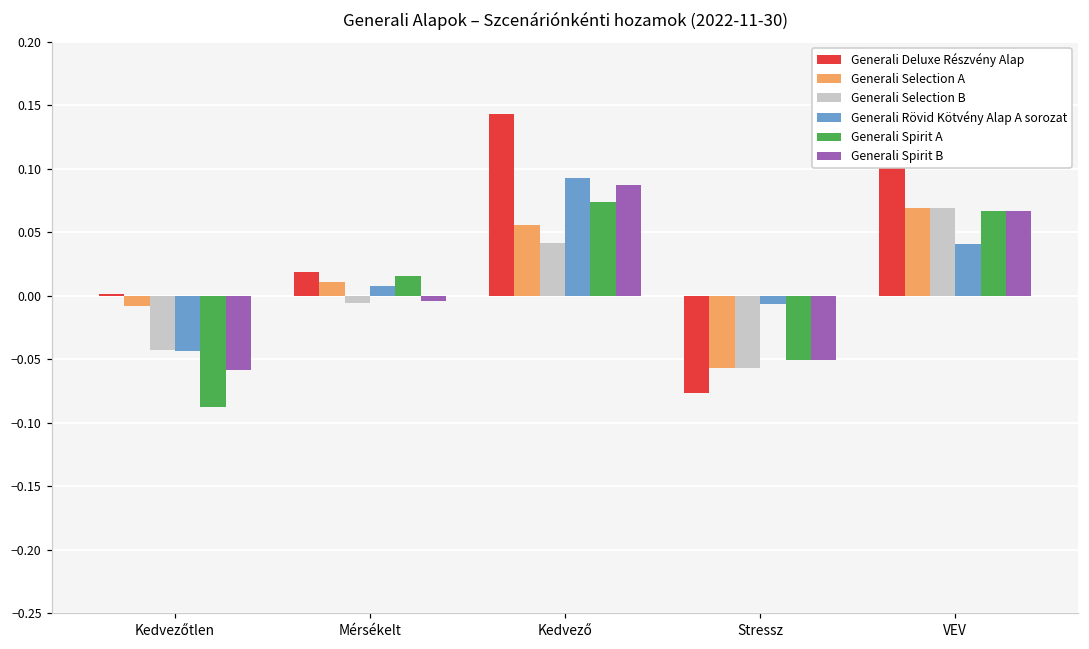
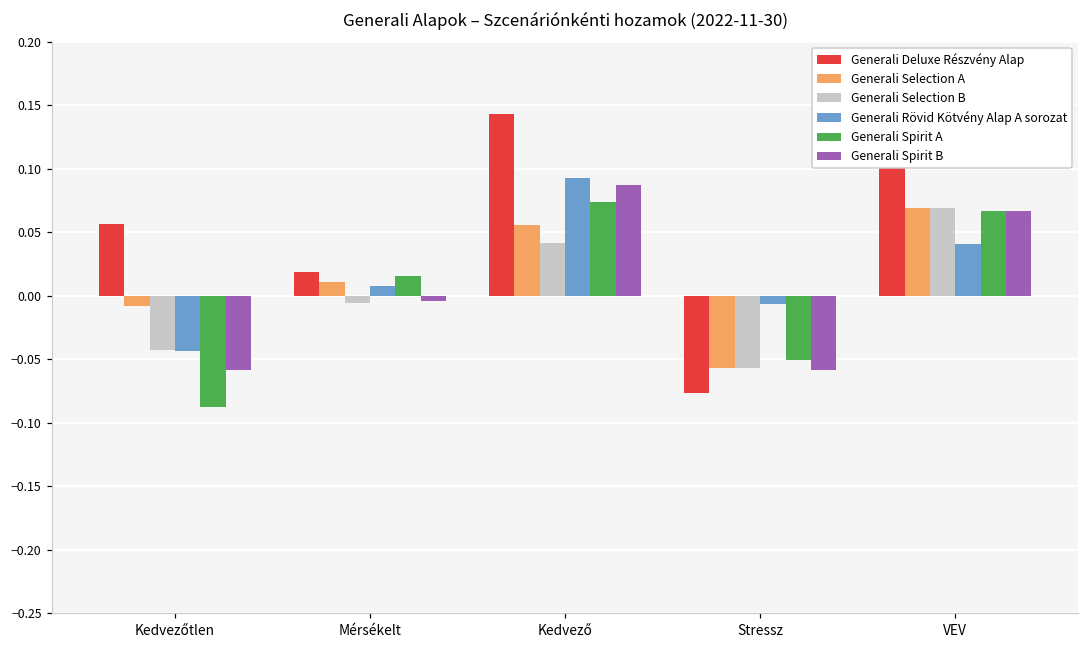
  {
    "Generali Deluxe Részvény Alap": {
-     "Kedvezőtlen": 0.001,
+     "Kedvezőtlen": 0.056,
      "Mérsékelt": 0.018,
      "Kedvező": 0.143,
      "Stressz": -0.077
    },
    "Generali Selection A": {
      "Kedvezőtlen": -0.008,
      "Mérsékelt": 0.011,
      "Kedvező": 0.056,
      "Stressz": -0.057,
      "VEV": 0.069
    },
    "Generali Selection B": {
      "Kedvezőtlen": -0.043,
      "Mérsékelt": -0.006,
      "Kedvező": 0.041,
      "Stressz": -0.057,
      "VEV": 0.069
    },
    "Generali Rövid Kötvény Alap A sorozat": {
      "Kedvezőtlen": -0.044,
      "Mérsékelt": 0.007,
      "Kedvező": 0.092,
      "Stressz": -0.007,
      "VEV": 0.040
    },
    "Generali Spirit A": {
      "Kedvezőtlen": -0.088,
      "Mérsékelt": 0.015,
      "Kedvező": 0.074,
      "Stressz": -0.051,
      "VEV": 0.067
    },
    "Generali Spirit B": {
      "Kedvezőtlen": -0.058,
      "Mérsékelt": -0.004,
      "Kedvező": 0.087,
-     "Stressz": -0.051,
+     "Stressz": -0.058,
      "VEV": 0.067
    }
  }
